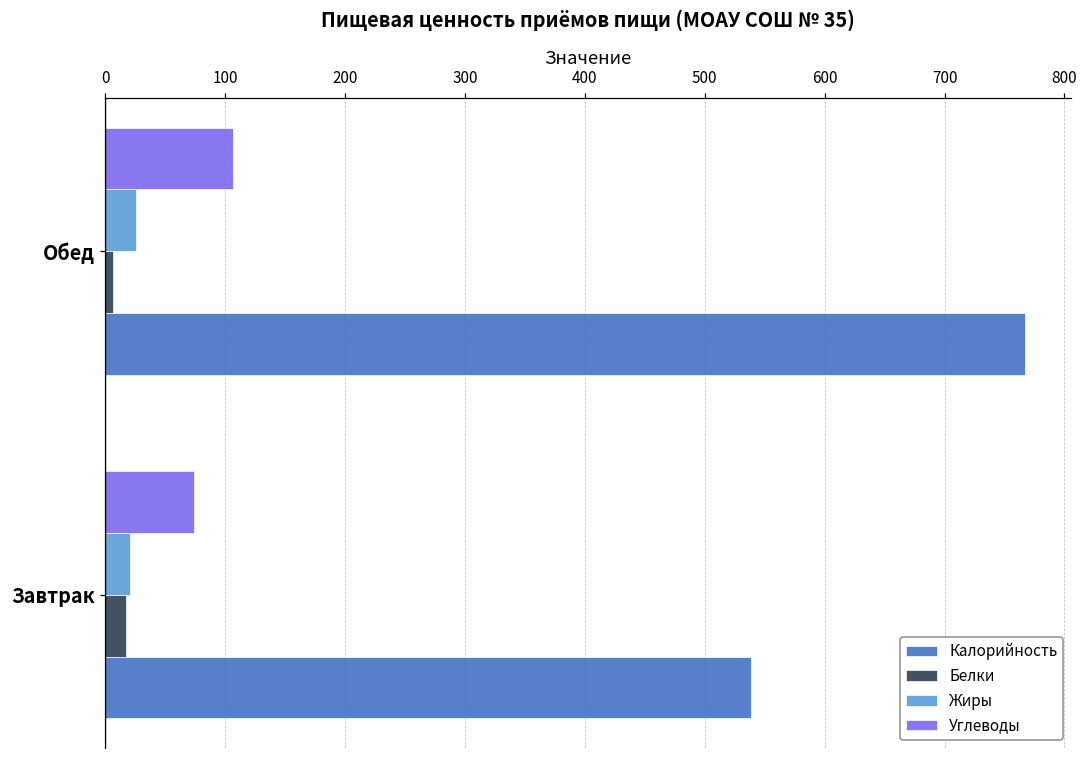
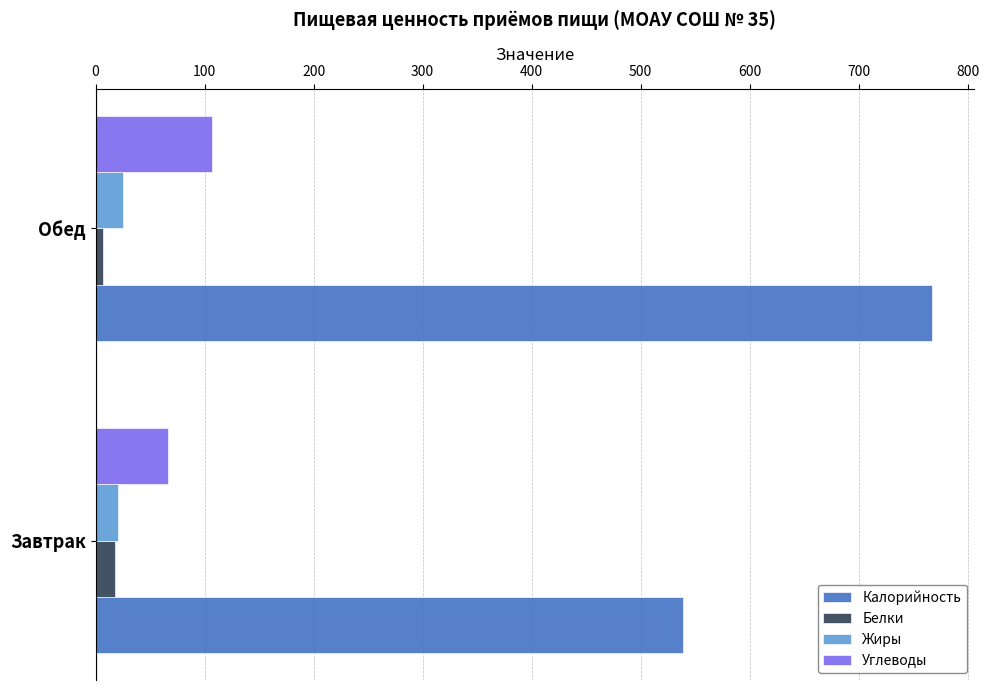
  {
    "Белки": {
      "Обед": 6,
      "Завтрак": 17
    },
    "Углеводы": {
      "Обед": 107,
-     "Завтрак": 74
+     "Завтрак": 66
    }
  }
